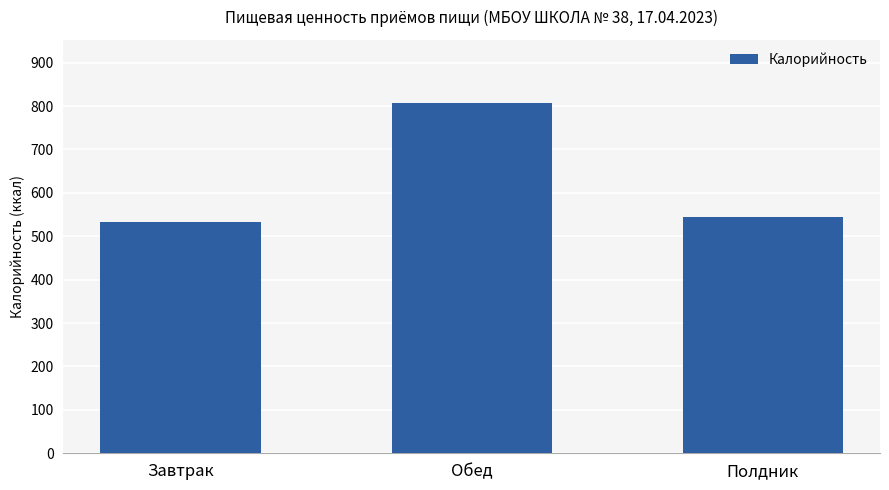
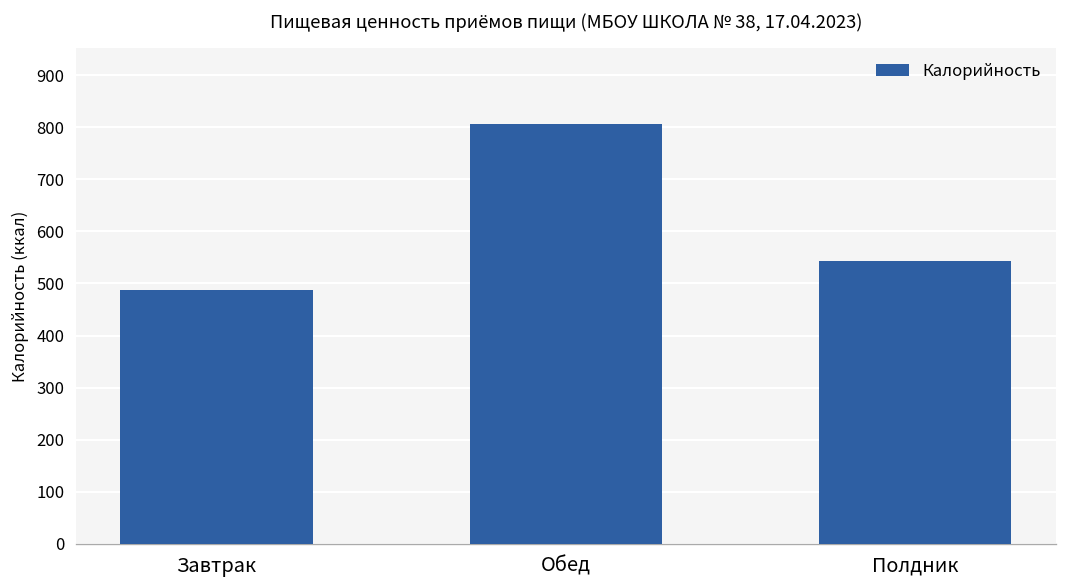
  {
-   "Завтрак": 530,
+   "Завтрак": 490,
    "Обед": 810,
    "Полдник": 540
  }
